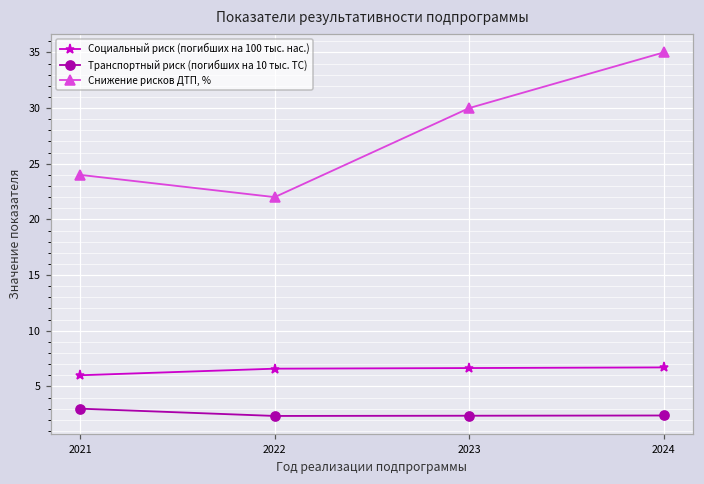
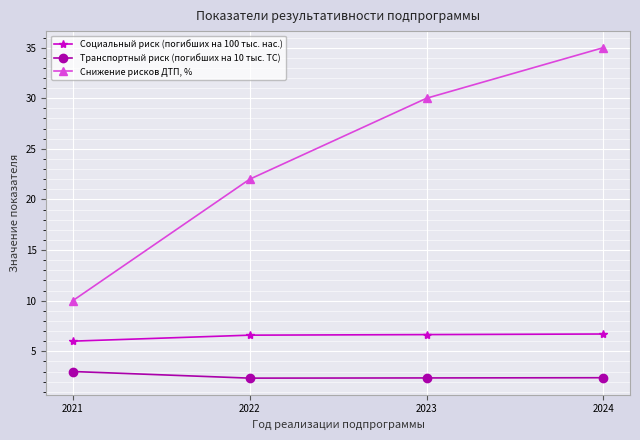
  {
    "Снижение рисков ДТП, %": {
-     "2021": 24,
+     "2021": 10,
      "2022": 22,
      "2023": 30,
      "2024": 35
    }
  }
